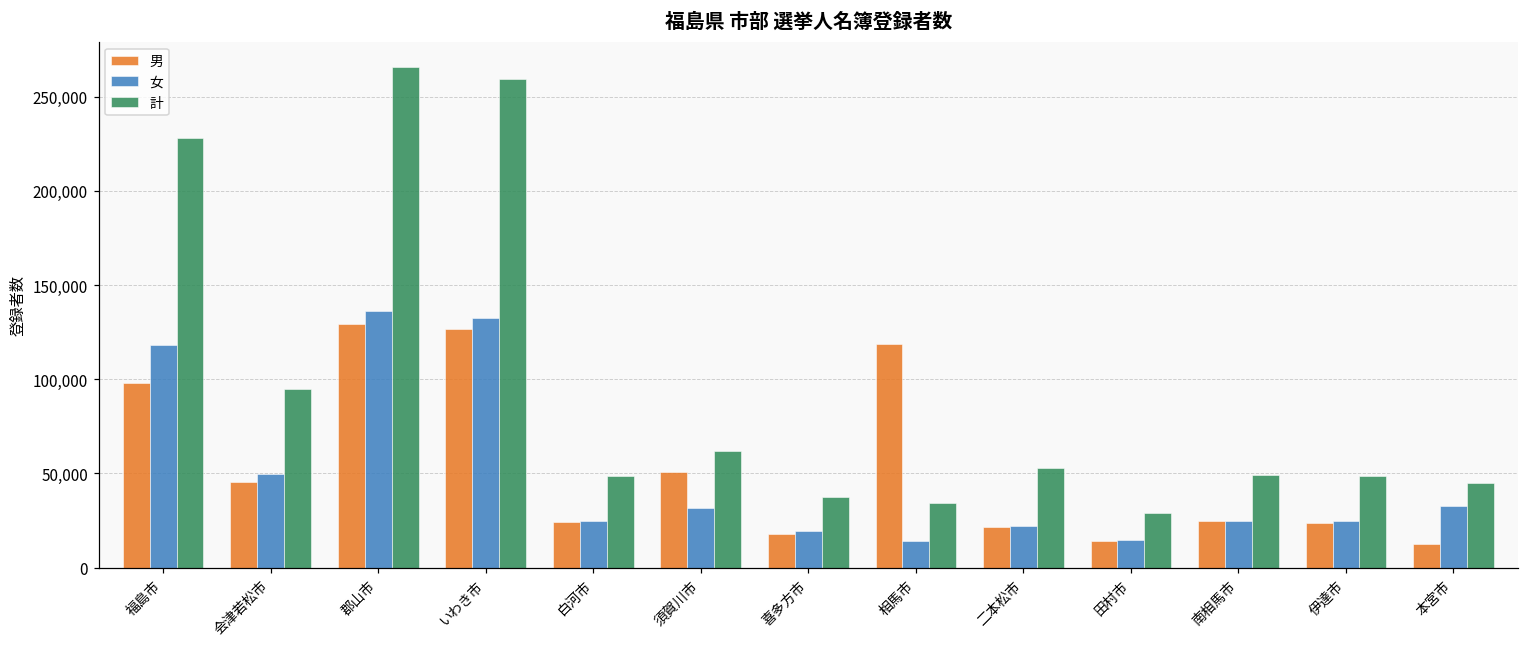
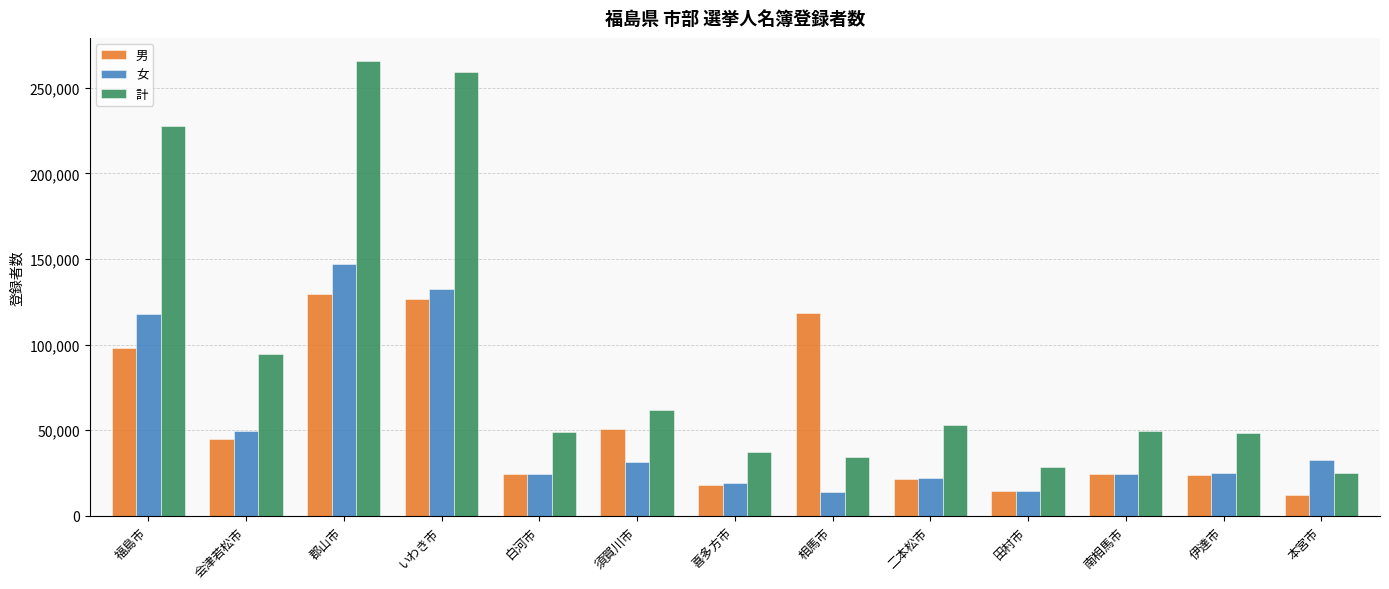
  {
    "男": {
      "福島市": "98,000",
      "会津若松市": "45,000",
      "郡山市": "130,000",
      "いわき市": "127,000",
      "白河市": "24,000",
      "須賀川市": "51,000",
      "喜多方市": "18,000",
      "相馬市": "119,000",
      "二本松市": "21,000",
      "田村市": "14,000",
      "南相馬市": "25,000",
      "伊達市": "24,000",
      "本宮市": "12,000"
    },
    "女": {
      "福島市": "118,000",
      "会津若松市": "50,000",
-     "郡山市": "136,000",
+     "郡山市": "147,000",
      "いわき市": "132,000",
      "白河市": "24,000",
      "須賀川市": "32,000",
      "喜多方市": "19,000",
      "相馬市": "14,000",
      "二本松市": "22,000",
      "田村市": "14,000",
      "南相馬市": "25,000",
      "伊達市": "25,000",
      "本宮市": "33,000"
    },
    "計": {
      "福島市": "228,000",
      "会津若松市": "95,000",
      "郡山市": "266,000",
      "いわき市": "259,000",
      "白河市": "49,000",
      "須賀川市": "62,000",
      "喜多方市": "37,000",
      "相馬市": "34,000",
      "二本松市": "53,000",
      "田村市": "29,000",
      "南相馬市": "49,000",
      "伊達市": "49,000",
-     "本宮市": "45,000"
+     "本宮市": "25,000"
    }
  }
